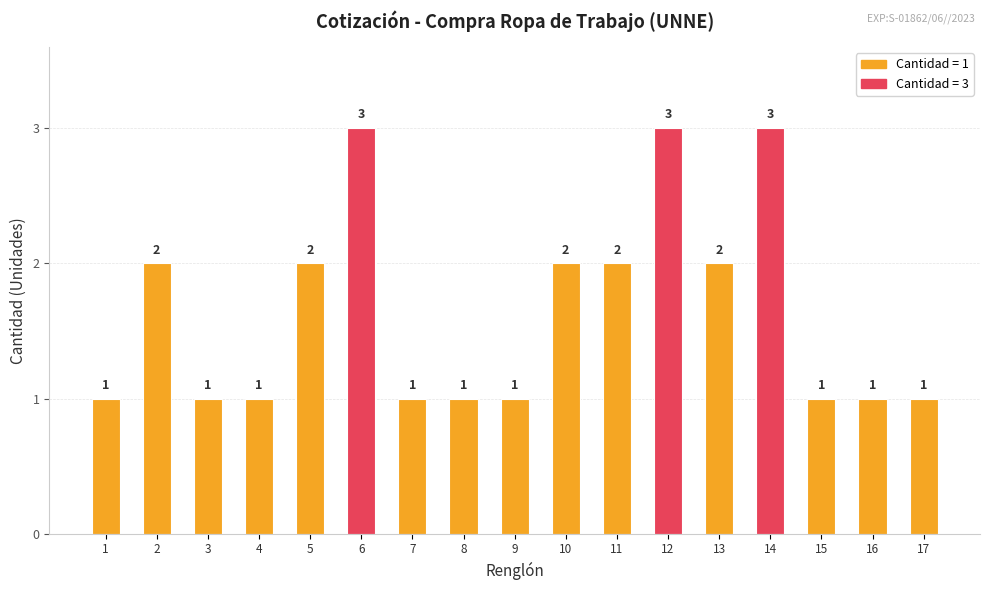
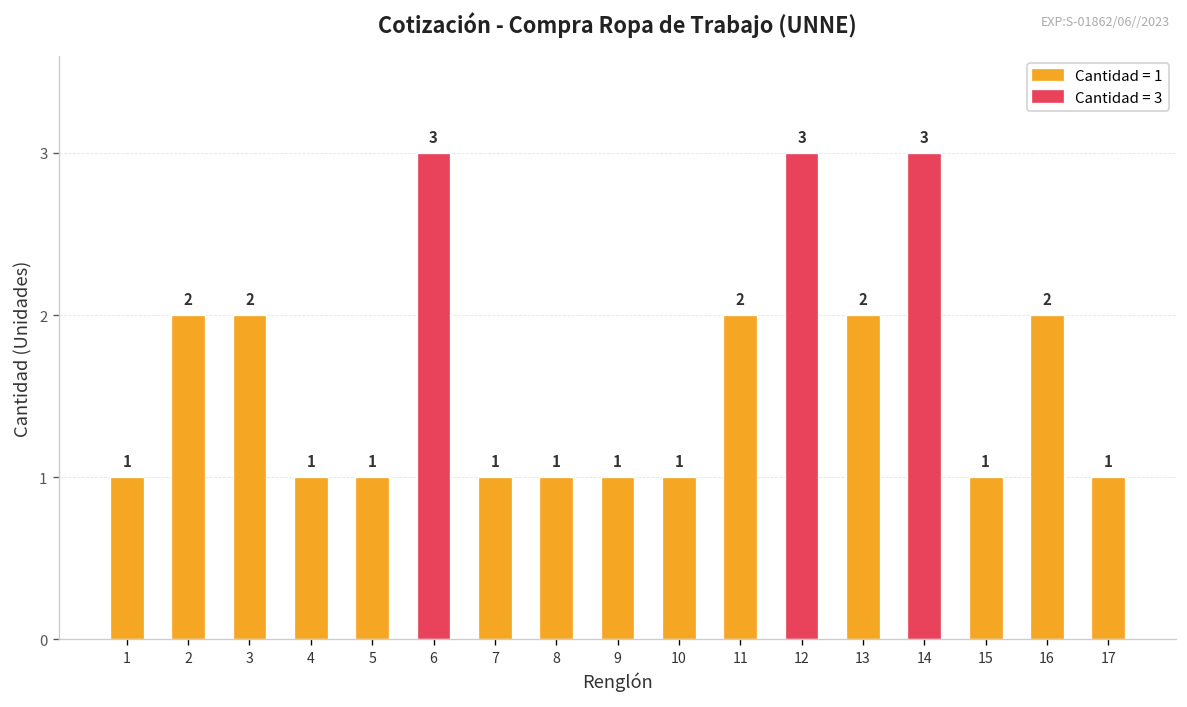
  {
    "1": 1,
    "2": 2,
-   "3": 1,
+   "3": 2,
    "4": 1,
-   "5": 2,
+   "5": 1,
    "6": 3,
    "7": 1,
    "8": 1,
    "9": 1,
-   "10": 2,
+   "10": 1,
    "11": 2,
    "12": 3,
    "13": 2,
    "14": 3,
    "15": 1,
-   "16": 1,
+   "16": 2,
    "17": 1
  }
